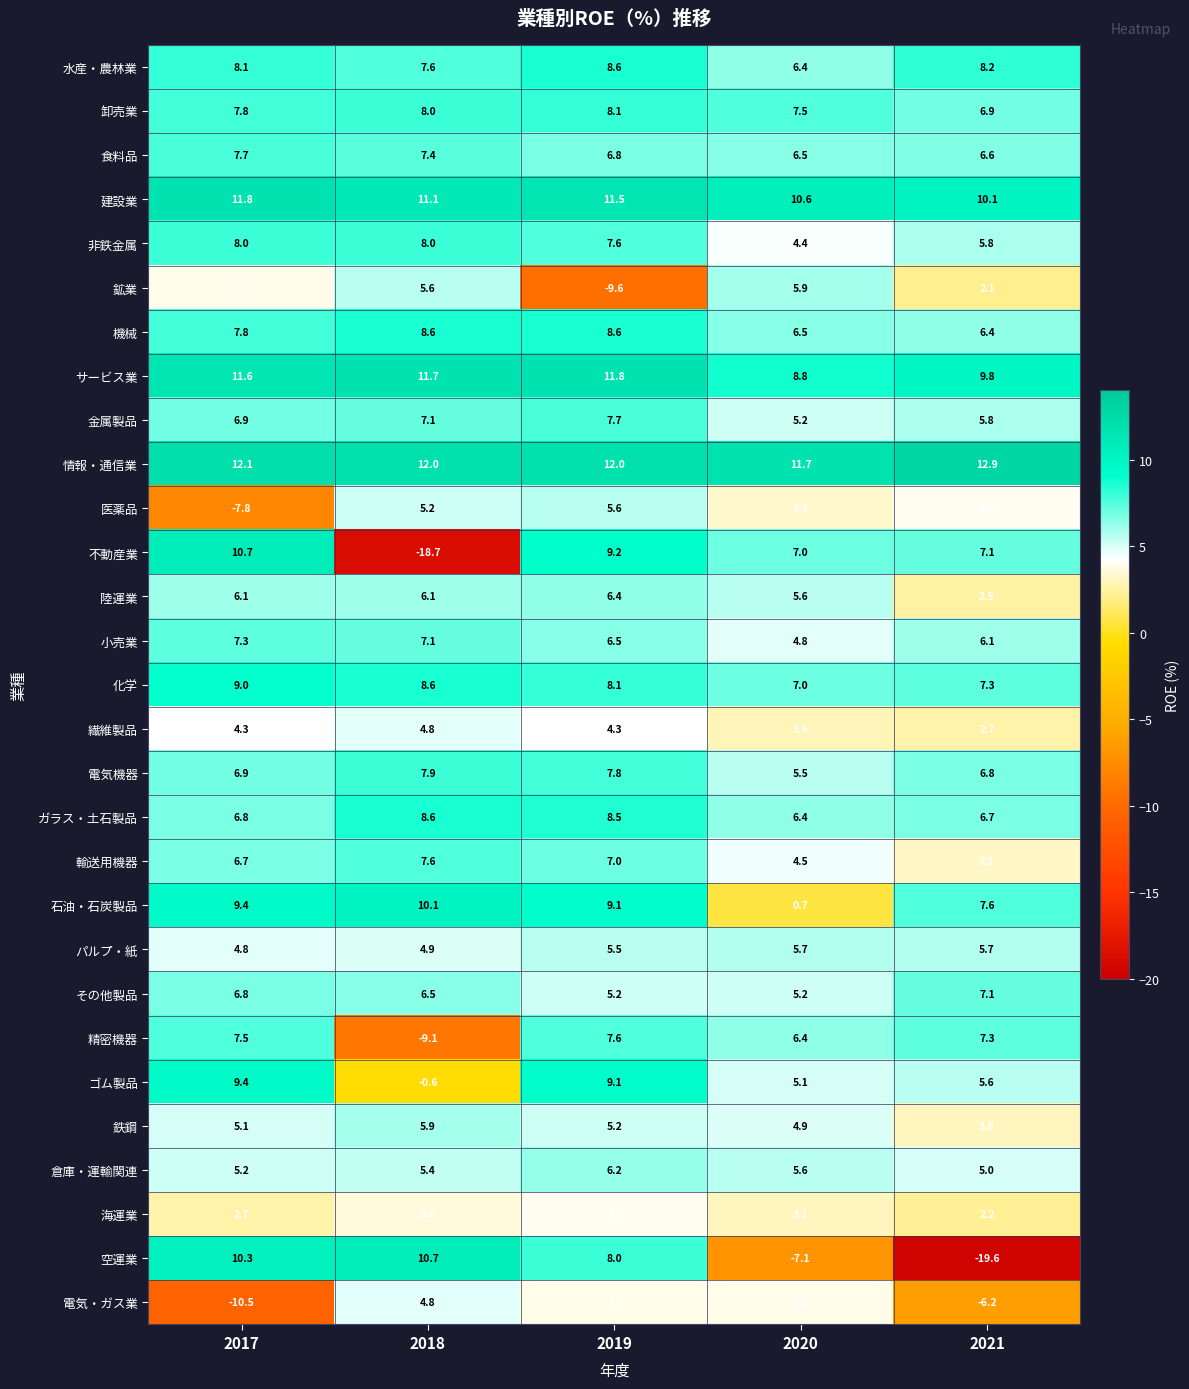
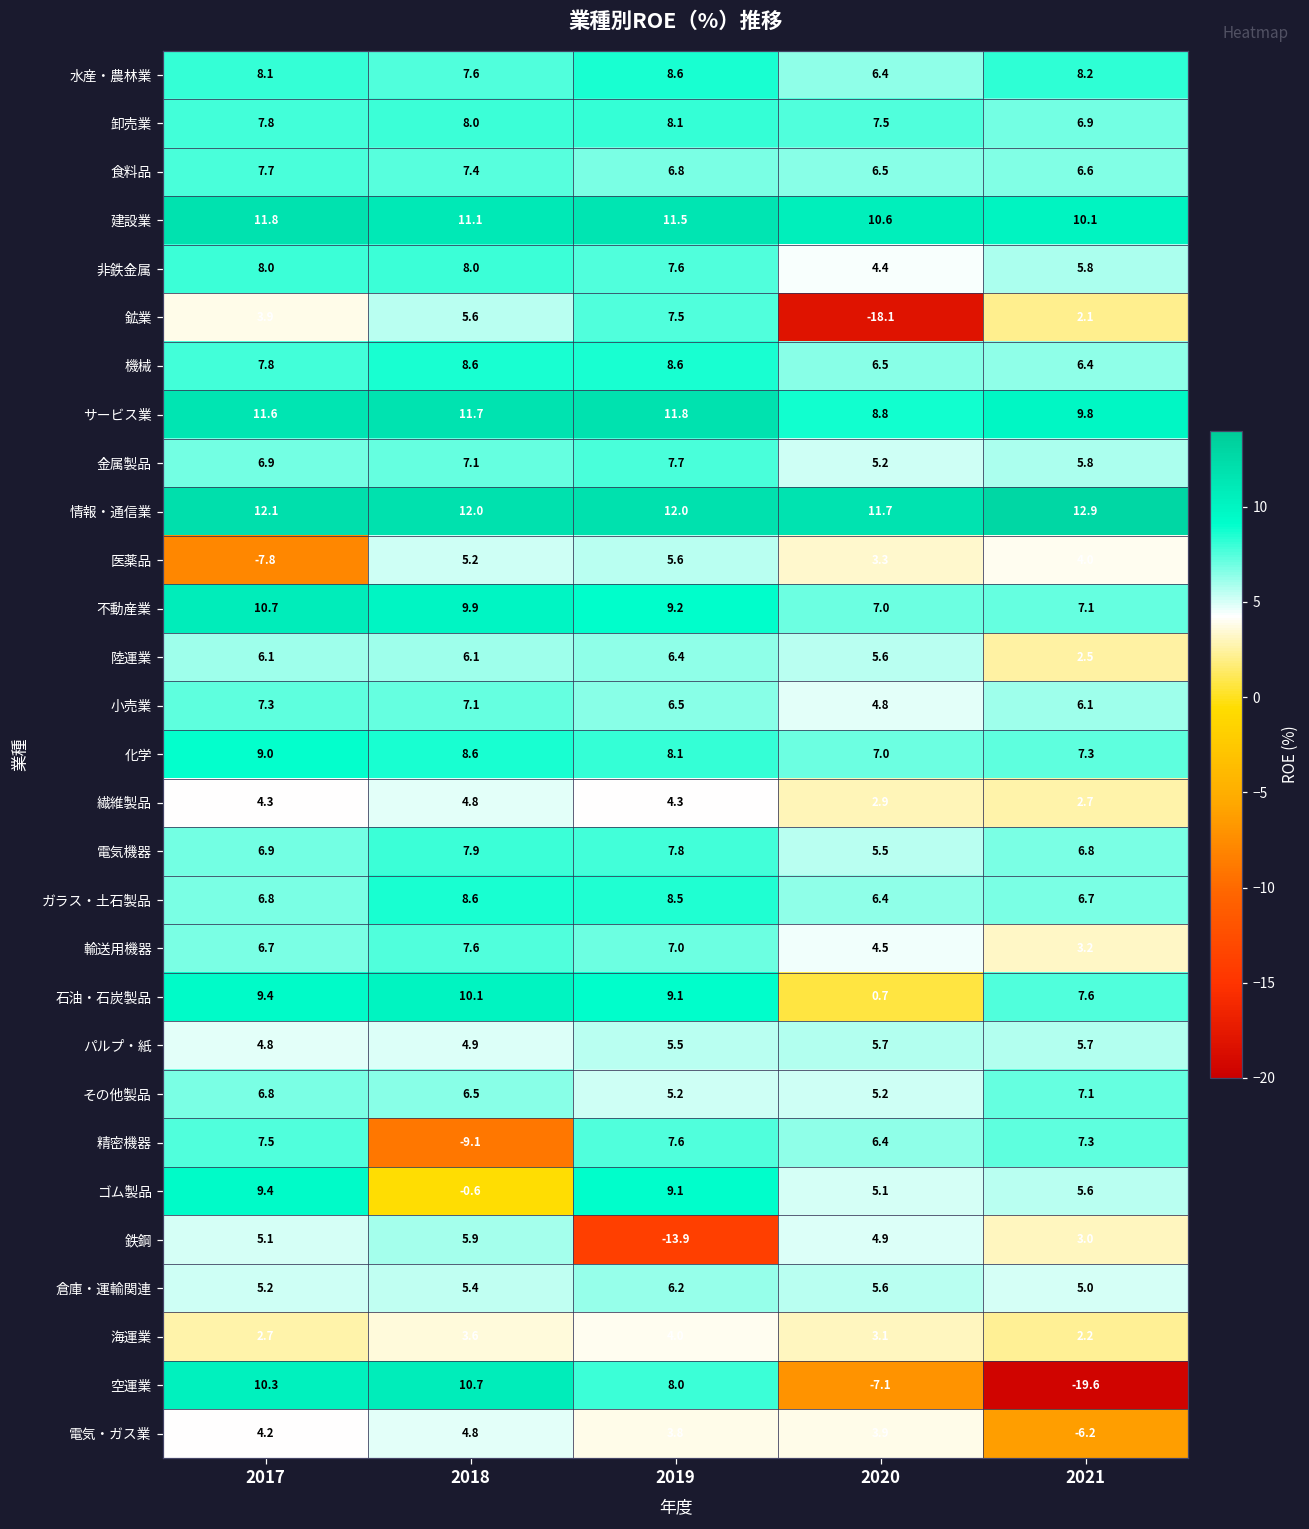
  {
    "水産・農林業": {
      "2017": 8.1,
      "2018": 7.6,
      "2019": 8.6,
      "2020": 6.4,
      "2021": 8.2
    },
    "卸売業": {
      "2017": 7.8,
      "2018": 8.0,
      "2019": 8.1,
      "2020": 7.5,
      "2021": 6.9
    },
    "食料品": {
      "2017": 7.7,
      "2018": 7.4,
      "2019": 6.8,
      "2020": 6.5,
      "2021": 6.6
    },
    "建設業": {
      "2017": 11.8,
      "2018": 11.1,
      "2019": 11.5,
      "2020": 10.6,
      "2021": 10.1
    },
    "非鉄金属": {
      "2017": 8.0,
      "2018": 8.0,
      "2019": 7.6,
      "2020": 4.4,
      "2021": 5.8
    },
    "鉱業": {
      "2018": 5.6,
-     "2019": -9.6,
-     "2020": 5.9,
+     "2019": 7.5,
+     "2020": -18.1,
      "2021": 2.1
    },
    "機械": {
      "2017": 7.8,
      "2018": 8.6,
      "2019": 8.6,
      "2020": 6.5,
      "2021": 6.4
    },
    "サービス業": {
      "2017": 11.6,
      "2018": 11.7,
      "2019": 11.8,
      "2020": 8.8,
      "2021": 9.8
    },
    "金属製品": {
      "2017": 6.9,
      "2018": 7.1,
      "2019": 7.7,
      "2020": 5.2,
      "2021": 5.8
    },
    "情報・通信業": {
      "2017": 12.1,
      "2018": 12.0,
      "2019": 12.0,
      "2020": 11.7,
      "2021": 12.9
    },
    "医薬品": {
      "2017": -7.8,
      "2018": 5.2,
      "2019": 5.6,
      "2020": 3.3
    },
    "不動産業": {
      "2017": 10.7,
-     "2018": -18.7,
+     "2018": 9.9,
      "2019": 9.2,
      "2020": 7.0,
      "2021": 7.1
    },
    "陸運業": {
      "2017": 6.1,
      "2018": 6.1,
      "2019": 6.4,
      "2020": 5.6,
      "2021": 2.5
    },
    "小売業": {
      "2017": 7.3,
      "2018": 7.1,
      "2019": 6.5,
      "2020": 4.8,
      "2021": 6.1
    },
    "化学": {
      "2017": 9.0,
      "2018": 8.6,
      "2019": 8.1,
      "2020": 7.0,
      "2021": 7.3
    },
    "繊維製品": {
      "2017": 4.3,
      "2018": 4.8,
      "2019": 4.3,
      "2020": 2.9,
      "2021": 2.7
    },
    "電気機器": {
      "2017": 6.9,
      "2018": 7.9,
      "2019": 7.8,
      "2020": 5.5,
      "2021": 6.8
    },
    "ガラス・土石製品": {
      "2017": 6.8,
      "2018": 8.6,
      "2019": 8.5,
      "2020": 6.4,
      "2021": 6.7
    },
    "輸送用機器": {
      "2017": 6.7,
      "2018": 7.6,
      "2019": 7.0,
      "2020": 4.5,
      "2021": 3.2
    },
    "石油・石炭製品": {
      "2017": 9.4,
      "2018": 10.1,
      "2019": 9.1,
      "2020": 0.7,
      "2021": 7.6
    },
    "パルプ・紙": {
      "2017": 4.8,
      "2018": 4.9,
      "2019": 5.5,
      "2020": 5.7,
      "2021": 5.7
    },
    "その他製品": {
      "2017": 6.8,
      "2018": 6.5,
      "2019": 5.2,
      "2020": 5.2,
      "2021": 7.1
    },
    "精密機器": {
      "2017": 7.5,
      "2018": -9.1,
      "2019": 7.6,
      "2020": 6.4,
      "2021": 7.3
    },
    "ゴム製品": {
      "2017": 9.4,
      "2018": -0.6,
      "2019": 9.1,
      "2020": 5.1,
      "2021": 5.6
    },
    "鉄鋼": {
      "2017": 5.1,
      "2018": 5.9,
-     "2019": 5.2,
+     "2019": -13.9,
      "2020": 4.9,
      "2021": 3.0
    },
    "倉庫・運輸関連": {
      "2017": 5.2,
      "2018": 5.4,
      "2019": 6.2,
      "2020": 5.6,
      "2021": 5.0
    },
    "海運業": {
      "2017": 2.7,
      "2020": 3.1,
      "2021": 2.2
    },
    "空運業": {
      "2017": 10.3,
      "2018": 10.7,
      "2019": 8.0,
      "2020": -7.1,
      "2021": -19.6
    },
    "電気・ガス業": {
-     "2017": -10.5,
+     "2017": 4.2,
      "2018": 4.8,
      "2021": -6.2
    }
  }
